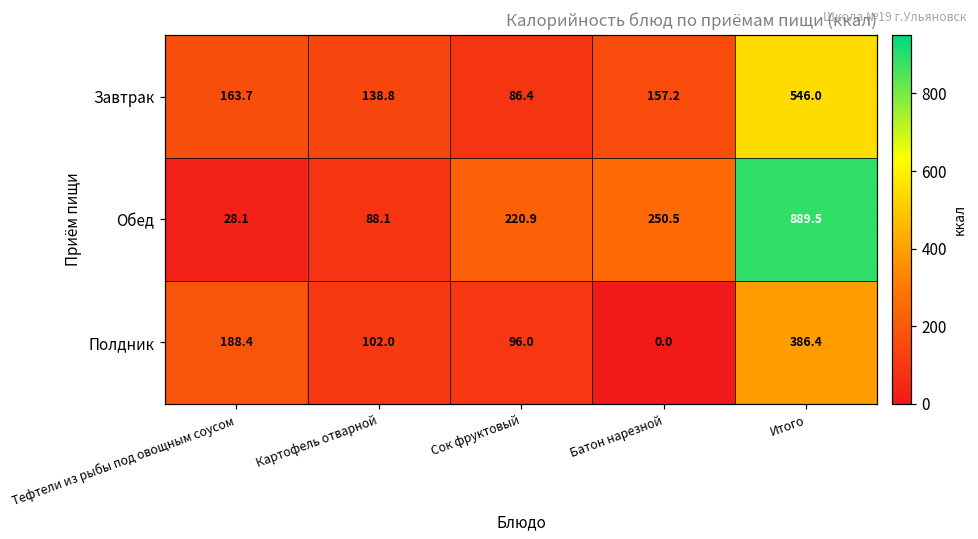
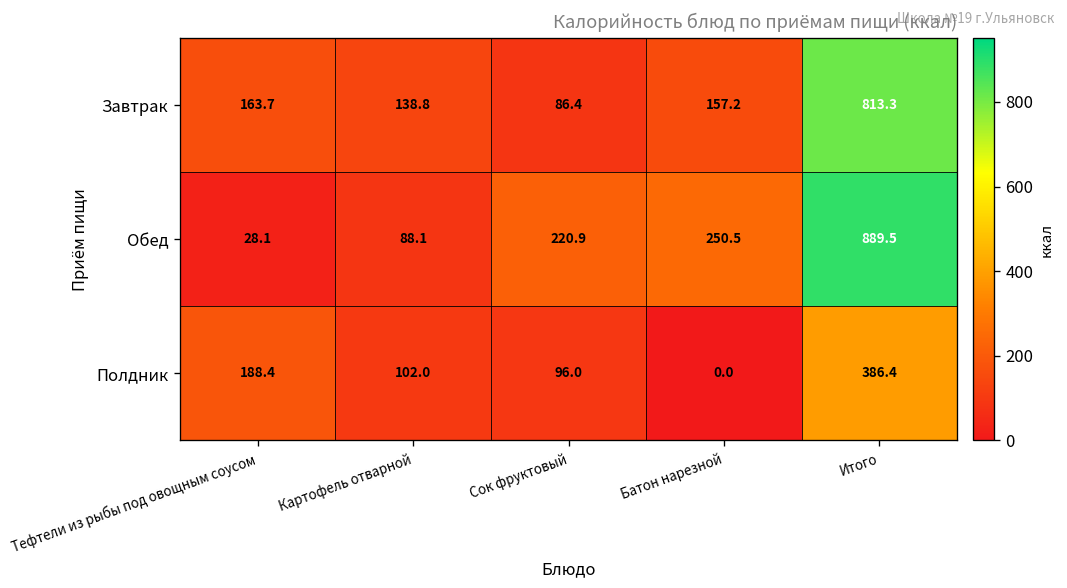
  {
    "Завтрак": {
      "Тефтели из рыбы под овощным соусом": 163.7,
      "Картофель отварной": 138.8,
      "Сок фруктовый": 86.4,
      "Батон нарезной": 157.2,
-     "Итого": 546.0
+     "Итого": 813.3
    },
    "Обед": {
      "Тефтели из рыбы под овощным соусом": 28.1,
      "Картофель отварной": 88.1,
      "Сок фруктовый": 220.9,
      "Батон нарезной": 250.5,
      "Итого": 889.5
    },
    "Полдник": {
      "Тефтели из рыбы под овощным соусом": 188.4,
      "Картофель отварной": 102.0,
      "Сок фруктовый": 96.0,
      "Батон нарезной": 0.0,
      "Итого": 386.4
    }
  }
